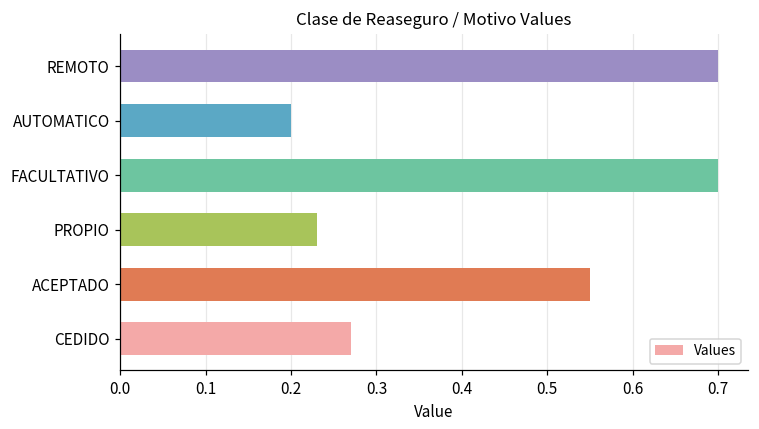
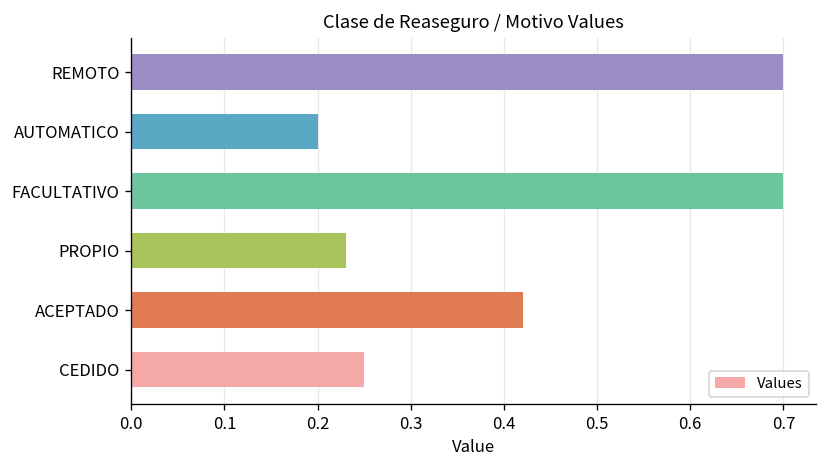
  {
    "REMOTO": 0.70,
    "AUTOMATICO": 0.20,
    "FACULTATIVO": 0.70,
    "PROPIO": 0.23,
-   "ACEPTADO": 0.55,
-   "CEDIDO": 0.27
+   "ACEPTADO": 0.42,
+   "CEDIDO": 0.25
  }
